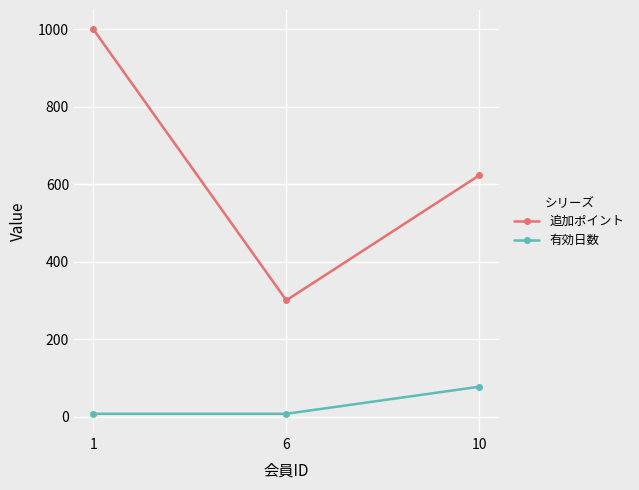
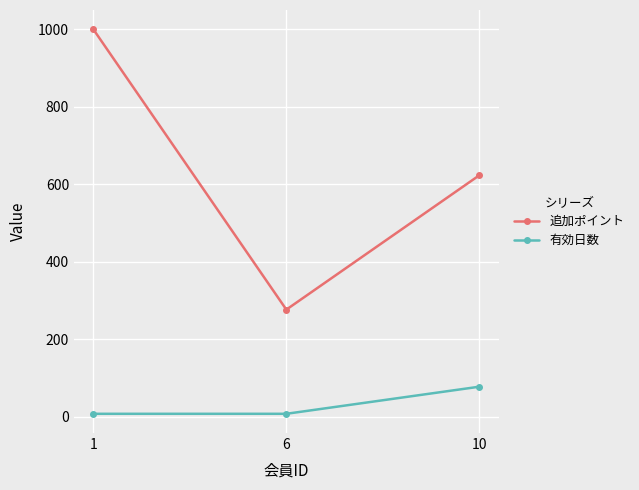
  {
    "追加ポイント": {
      "1": 1000,
-     "6": 300,
+     "6": 280,
      "10": 620
    },
    "有効日数": {
      "1": 10,
      "6": 10,
      "10": 80
    }
  }
